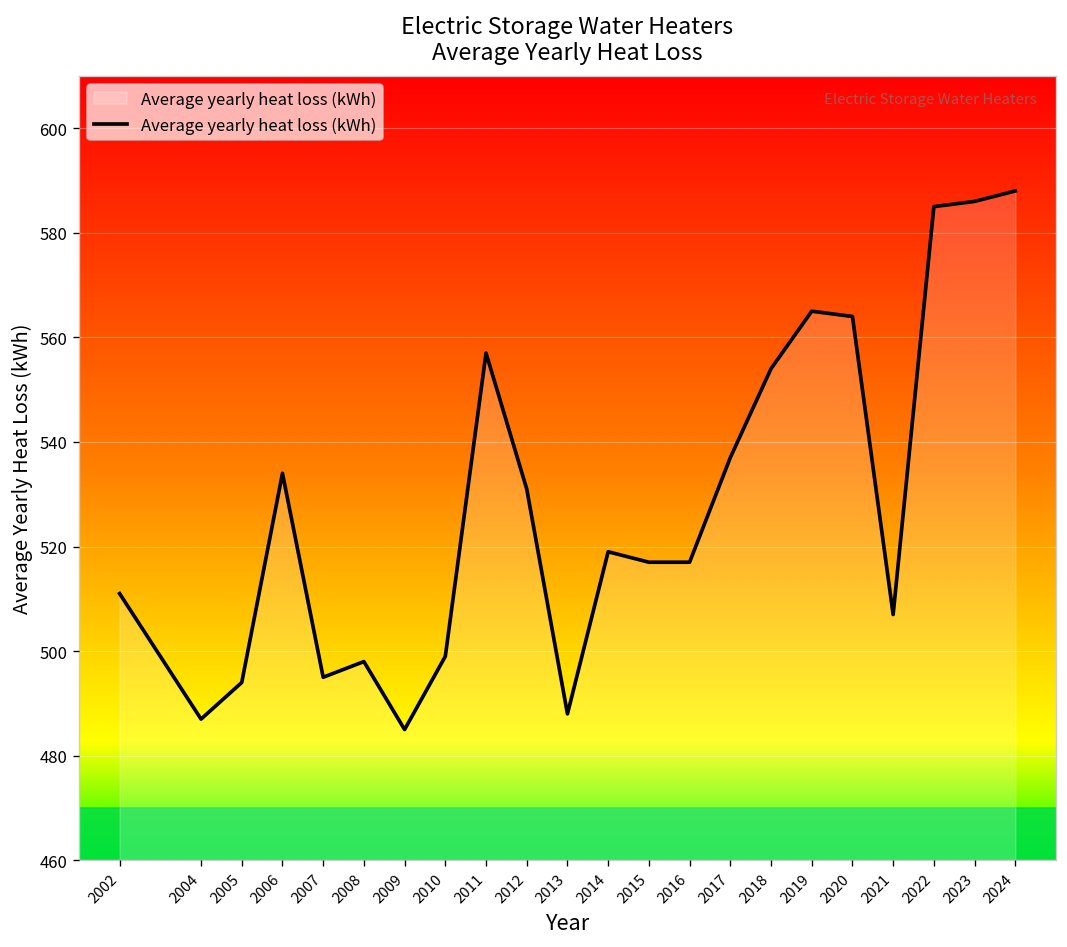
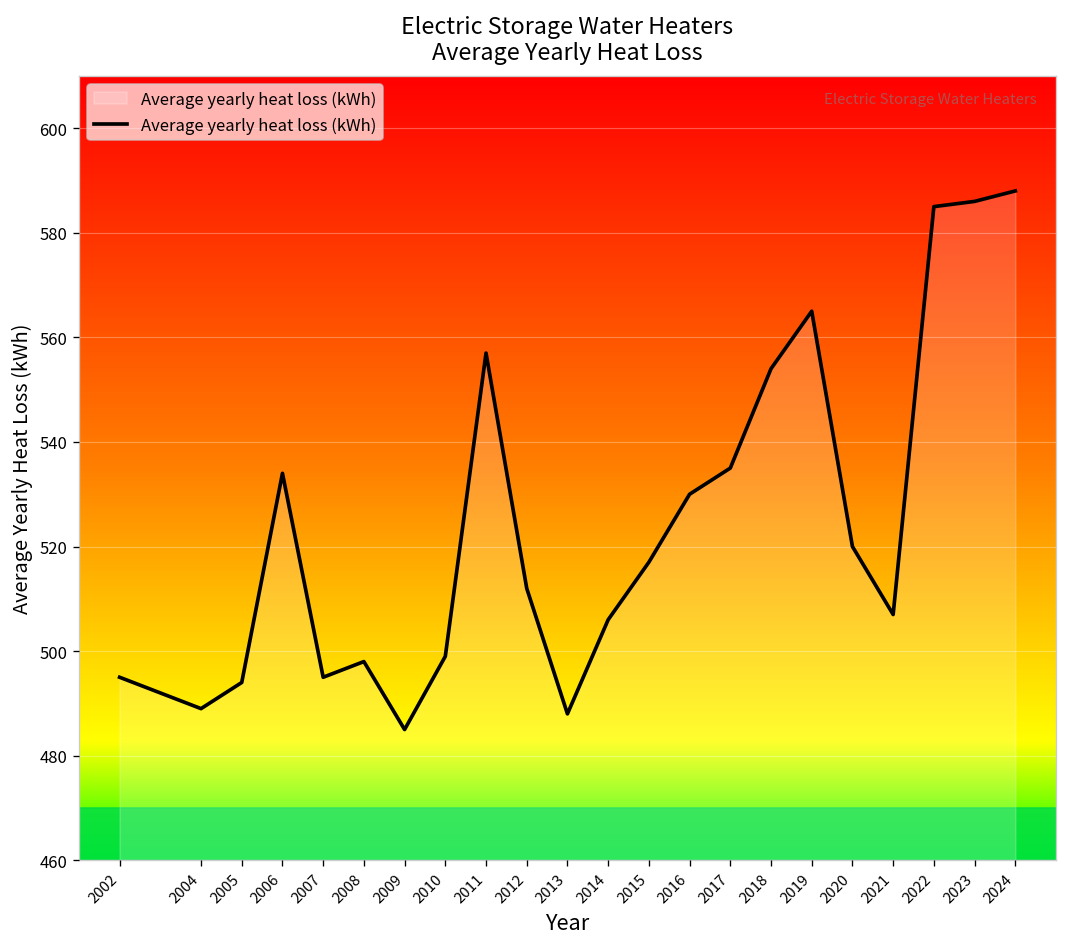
  {
-   "2002": 511,
-   "2004": 487,
+   "2002": 495,
+   "2004": 489,
    "2005": 494,
    "2006": 534,
    "2007": 495,
    "2008": 498,
    "2009": 485,
    "2010": 499,
    "2011": 557,
-   "2012": 531,
+   "2012": 512,
    "2013": 488,
-   "2014": 519,
+   "2014": 506,
    "2015": 517,
-   "2016": 517,
-   "2017": 537,
+   "2016": 530,
+   "2017": 535,
    "2018": 554,
    "2019": 565,
-   "2020": 564,
+   "2020": 520,
    "2021": 507,
    "2022": 585,
    "2023": 586,
    "2024": 588
  }
